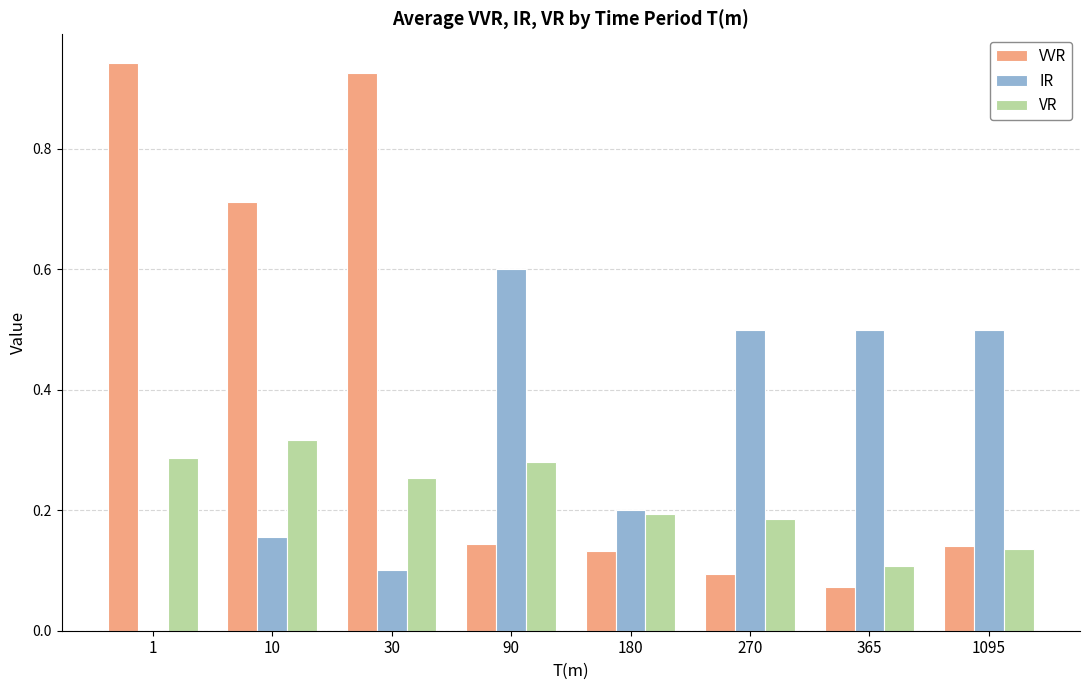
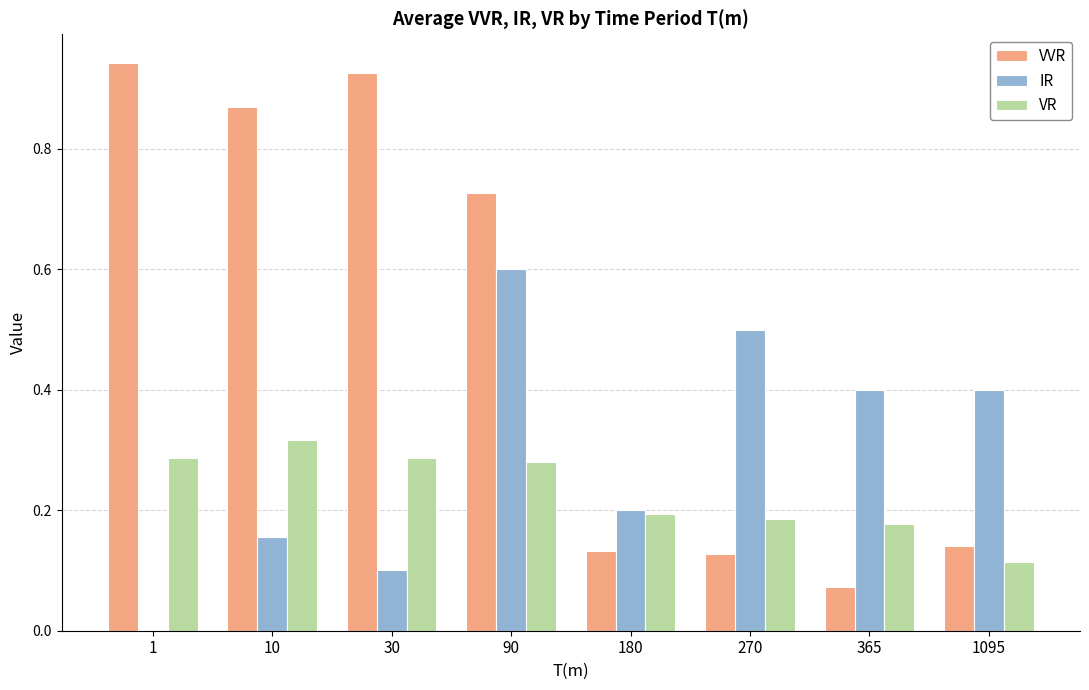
  {
    "VVR": {
      "1": 0.94,
-     "10": 0.71,
+     "10": 0.87,
      "30": 0.93,
-     "90": 0.14,
+     "90": 0.73,
      "180": 0.13,
-     "270": 0.09,
+     "270": 0.13,
      "365": 0.07,
      "1095": 0.14
    },
    "IR": {
      "1": 0.0,
      "10": 0.16,
      "30": 0.1,
      "90": 0.6,
      "180": 0.2,
      "270": 0.5,
-     "365": 0.5,
-     "1095": 0.5
+     "365": 0.4,
+     "1095": 0.4
    },
    "VR": {
      "1": 0.29,
      "10": 0.32,
-     "30": 0.25,
+     "30": 0.29,
      "90": 0.28,
      "180": 0.19,
      "270": 0.19,
-     "365": 0.11,
-     "1095": 0.13
+     "365": 0.18,
+     "1095": 0.11
    }
  }
